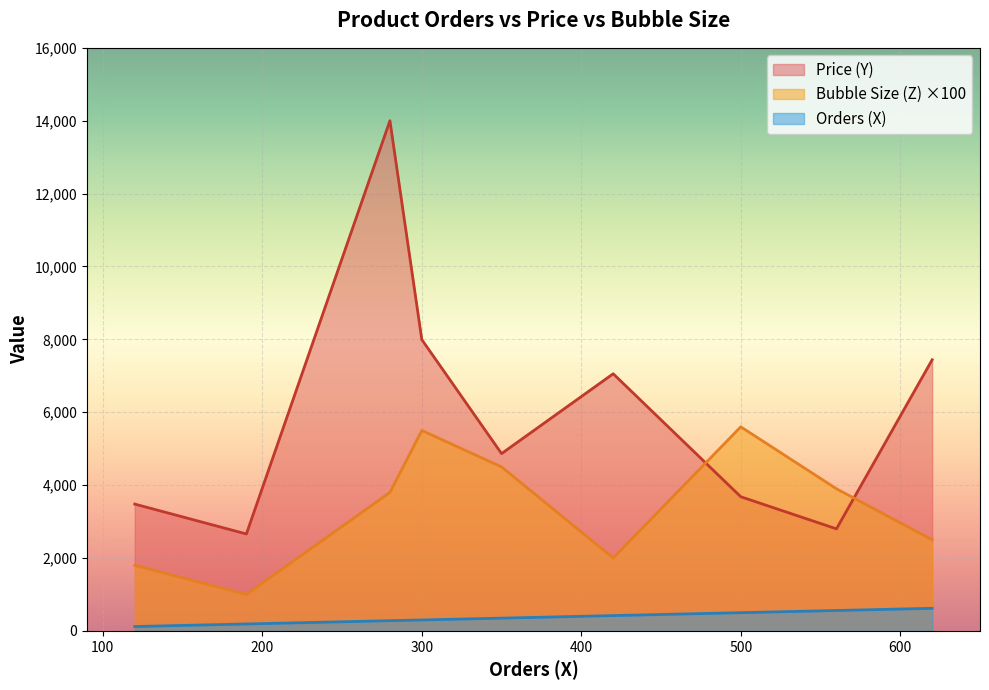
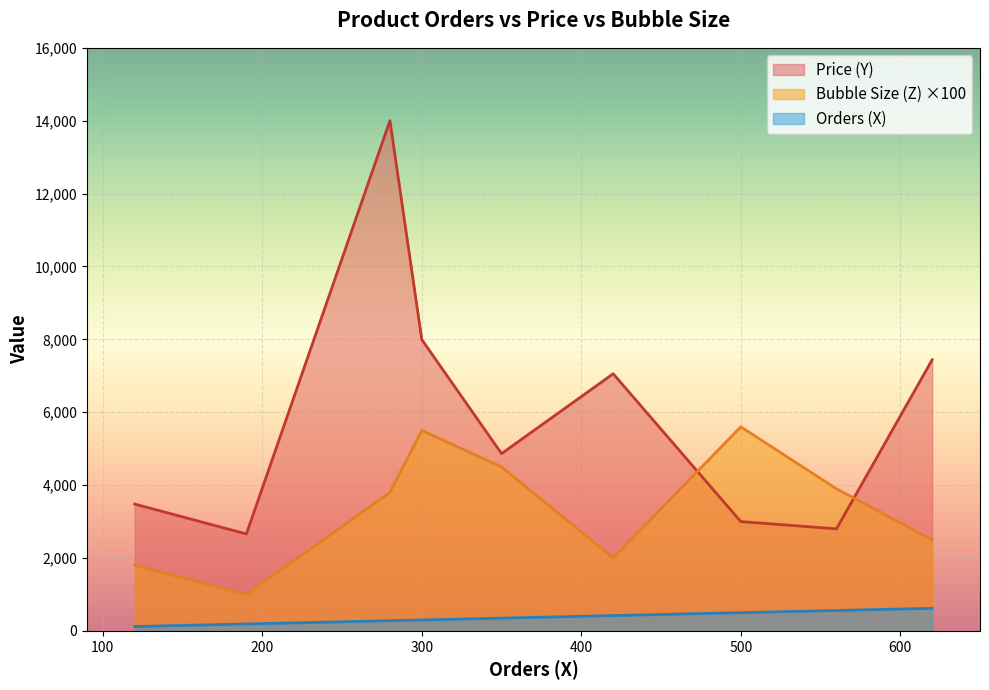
  {
    "Price (Y)": {
      "300": "8,000",
-     "500": "3,700"
+     "500": "3,000"
    },
    "Bubble Size (Z) ×100": {
      "300": "5,500",
      "500": "5,600"
    },
    "Orders (X)": {
      "300": "300",
      "500": "500"
    }
  }
